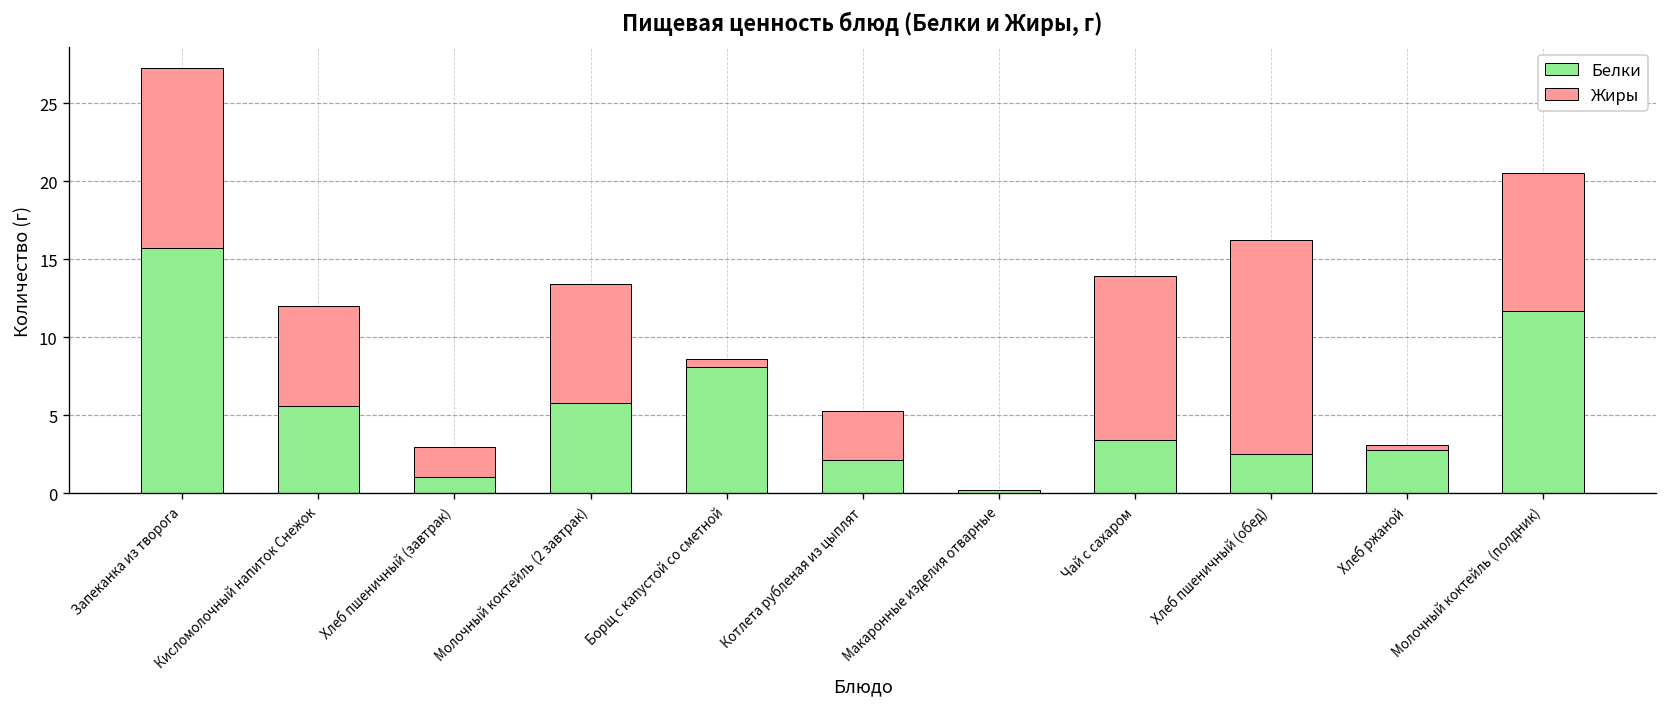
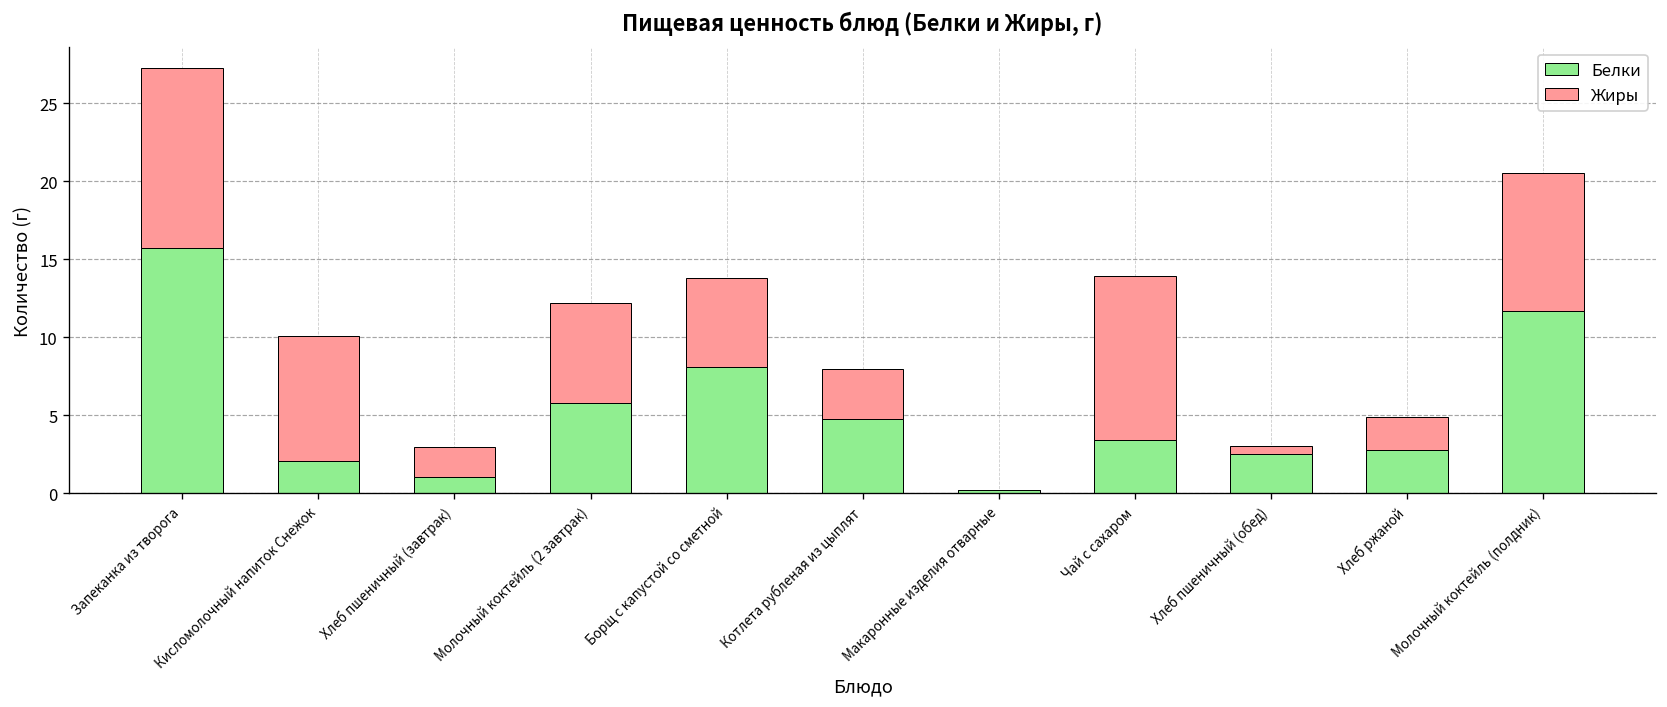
  {
    "Белки": {
      "Запеканка из творога": 15.8,
-     "Кисломолочный напиток Снежок": 5.6,
+     "Кисломолочный напиток Снежок": 2.1,
      "Хлеб пшеничный (завтрак)": 1.0,
      "Молочный коктейль (2 завтрак)": 5.8,
      "Борщ с капустой со сметной": 8.1,
-     "Котлета рубленая из цыплят": 2.1,
+     "Котлета рубленая из цыплят": 4.8,
      "Макаронные изделия отварные": 0.2,
      "Чай с сахаром": 3.4,
      "Хлеб пшеничный (обед)": 2.6,
      "Хлеб ржаной": 2.8,
      "Молочный коктейль (полдник)": 11.7
    },
    "Жиры": {
      "Запеканка из творога": 11.5,
-     "Кисломолочный напиток Снежок": 6.4,
+     "Кисломолочный напиток Снежок": 8.0,
      "Хлеб пшеничный (завтрак)": 2.0,
-     "Молочный коктейль (2 завтрак)": 7.6,
-     "Борщ с капустой со сметной": 0.5,
+     "Молочный коктейль (2 завтрак)": 6.4,
+     "Борщ с капустой со сметной": 5.7,
      "Котлета рубленая из цыплят": 3.2,
      "Макаронные изделия отварные": 0.0,
      "Чай с сахаром": 10.5,
-     "Хлеб пшеничный (обед)": 13.7,
-     "Хлеб ржаной": 0.4,
+     "Хлеб пшеничный (обед)": 0.5,
+     "Хлеб ржаной": 2.1,
      "Молочный коктейль (полдник)": 8.8
    }
  }
